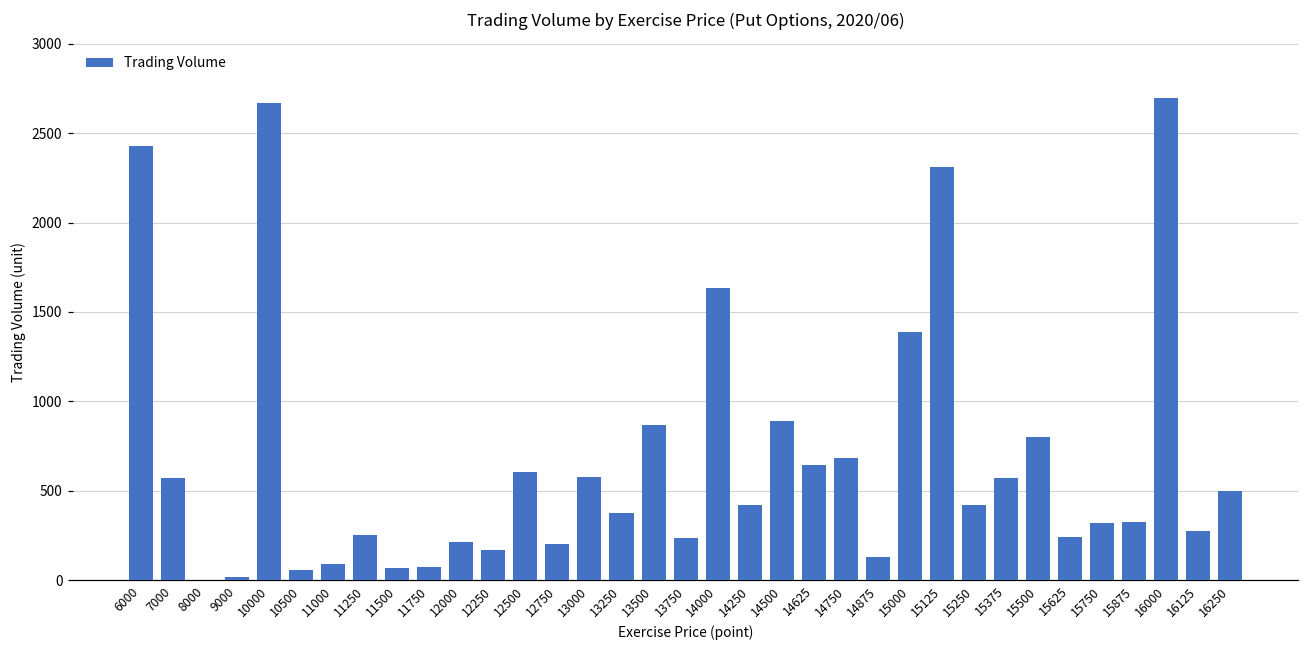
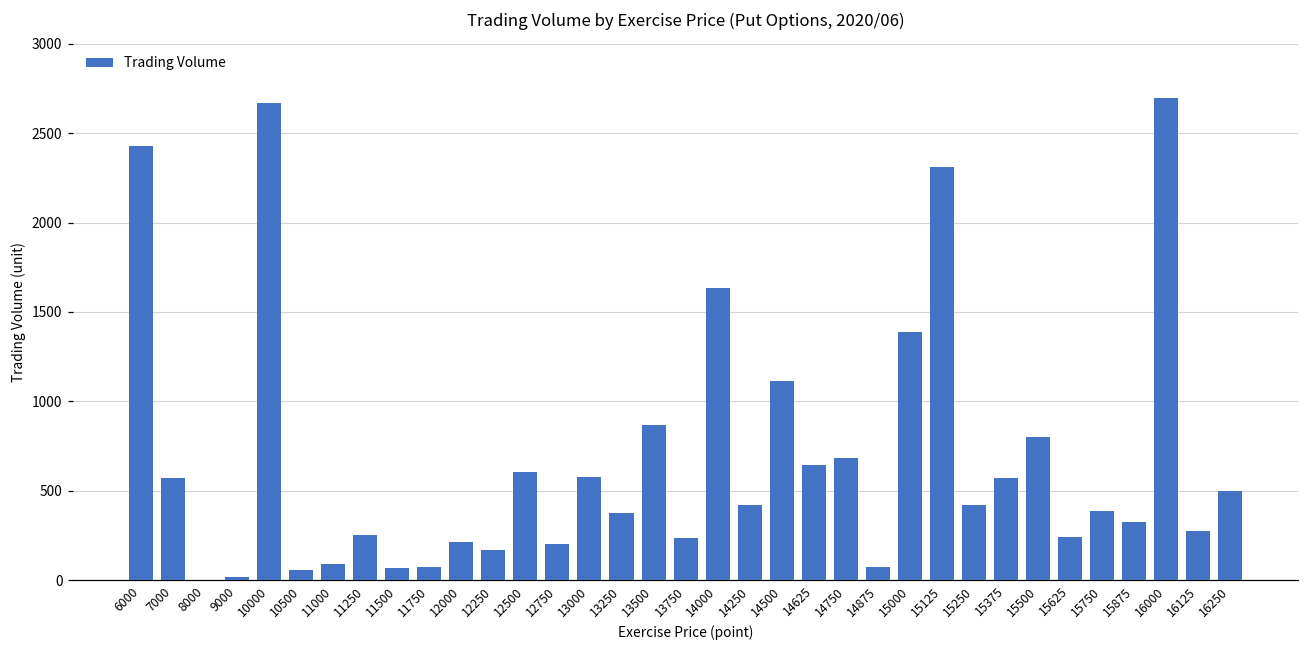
  {
    "6000": 2430,
    "7000": 570,
    "9000": 20,
    "10000": 2670,
    "10500": 60,
    "11000": 90,
    "11250": 250,
    "11500": 70,
    "11750": 70,
    "12000": 210,
    "12250": 170,
    "12500": 600,
    "12750": 200,
    "13000": 580,
    "13250": 370,
    "13500": 870,
    "13750": 240,
    "14000": 1640,
    "14250": 420,
-   "14500": 890,
+   "14500": 1110,
    "14625": 640,
    "14750": 680,
-   "14875": 130,
+   "14875": 70,
    "15000": 1390,
    "15125": 2310,
    "15250": 420,
    "15375": 570,
    "15500": 800,
    "15625": 240,
-   "15750": 320,
+   "15750": 390,
    "15875": 330,
    "16000": 2700,
    "16125": 270,
    "16250": 500
  }
